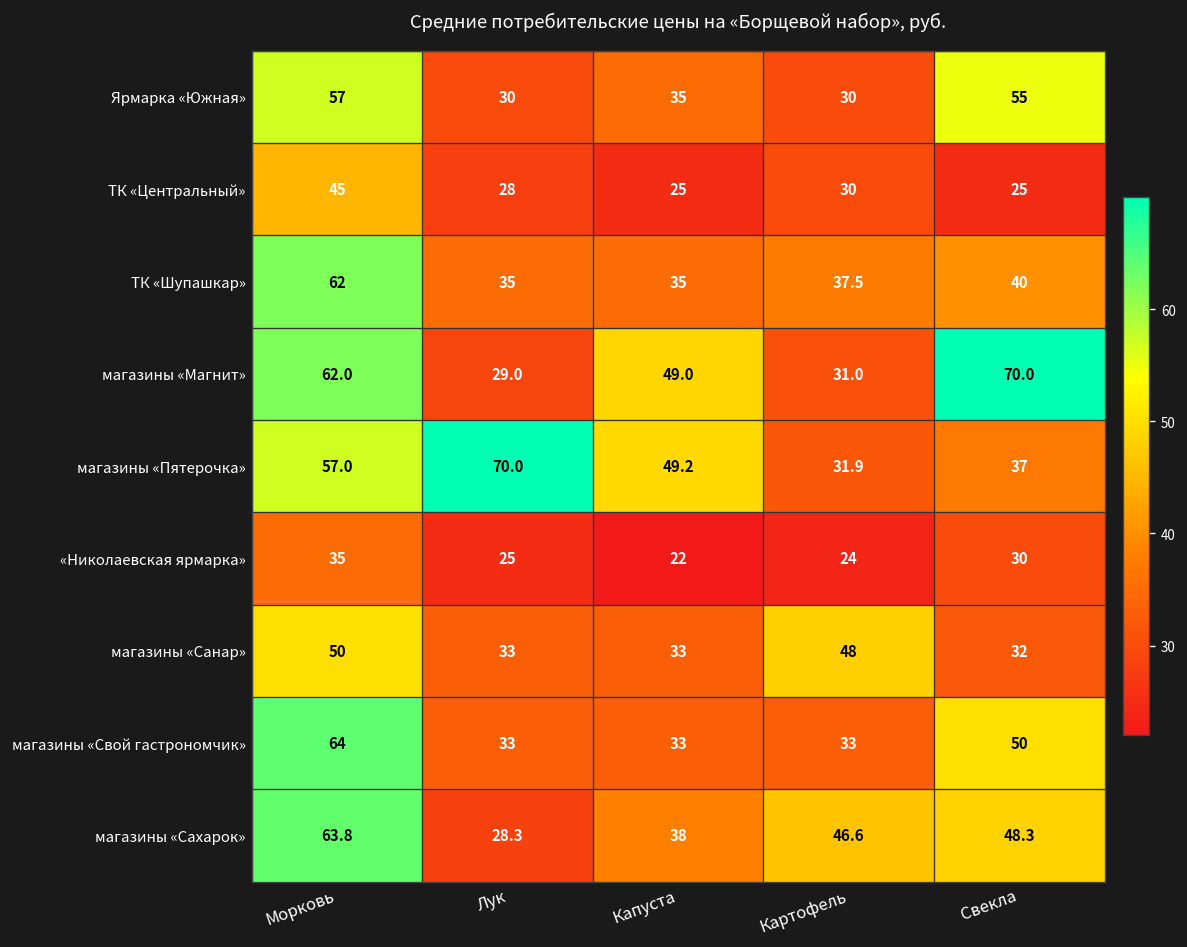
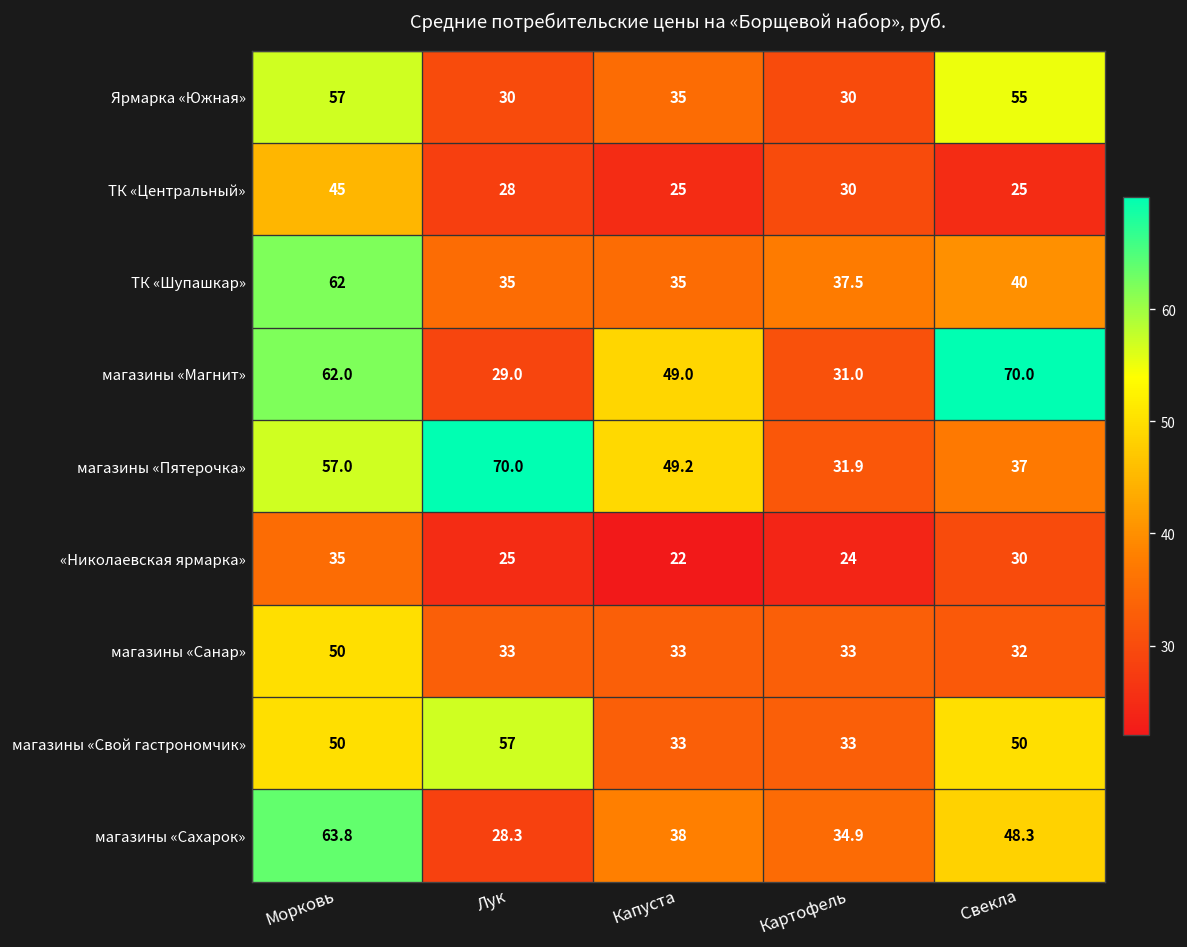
  {
    "Ярмарка «Южная»": {
      "Морковь": 57,
      "Лук": 30,
      "Капуста": 35,
      "Картофель": 30,
      "Свекла": 55
    },
    "ТК «Центральный»": {
      "Морковь": 45,
      "Лук": 28,
      "Капуста": 25,
      "Картофель": 30,
      "Свекла": 25
    },
    "ТК «Шупашкар»": {
      "Морковь": 62,
      "Лук": 35,
      "Капуста": 35,
      "Картофель": 37.5,
      "Свекла": 40
    },
    "магазины «Магнит»": {
      "Морковь": 62.0,
      "Лук": 29.0,
      "Капуста": 49.0,
      "Картофель": 31.0,
      "Свекла": 70.0
    },
    "магазины «Пятерочка»": {
      "Морковь": 57.0,
      "Лук": 70.0,
      "Капуста": 49.2,
      "Картофель": 31.9,
      "Свекла": 37
    },
    "«Николаевская ярмарка»": {
      "Морковь": 35,
      "Лук": 25,
      "Капуста": 22,
      "Картофель": 24,
      "Свекла": 30
    },
    "магазины «Санар»": {
      "Морковь": 50,
      "Лук": 33,
      "Капуста": 33,
-     "Картофель": 48,
+     "Картофель": 33,
      "Свекла": 32
    },
    "магазины «Свой гастрономчик»": {
-     "Морковь": 64,
-     "Лук": 33,
+     "Морковь": 50,
+     "Лук": 57,
      "Капуста": 33,
      "Картофель": 33,
      "Свекла": 50
    },
    "магазины «Сахарок»": {
      "Морковь": 63.8,
      "Лук": 28.3,
      "Капуста": 38,
-     "Картофель": 46.6,
+     "Картофель": 34.9,
      "Свекла": 48.3
    }
  }
